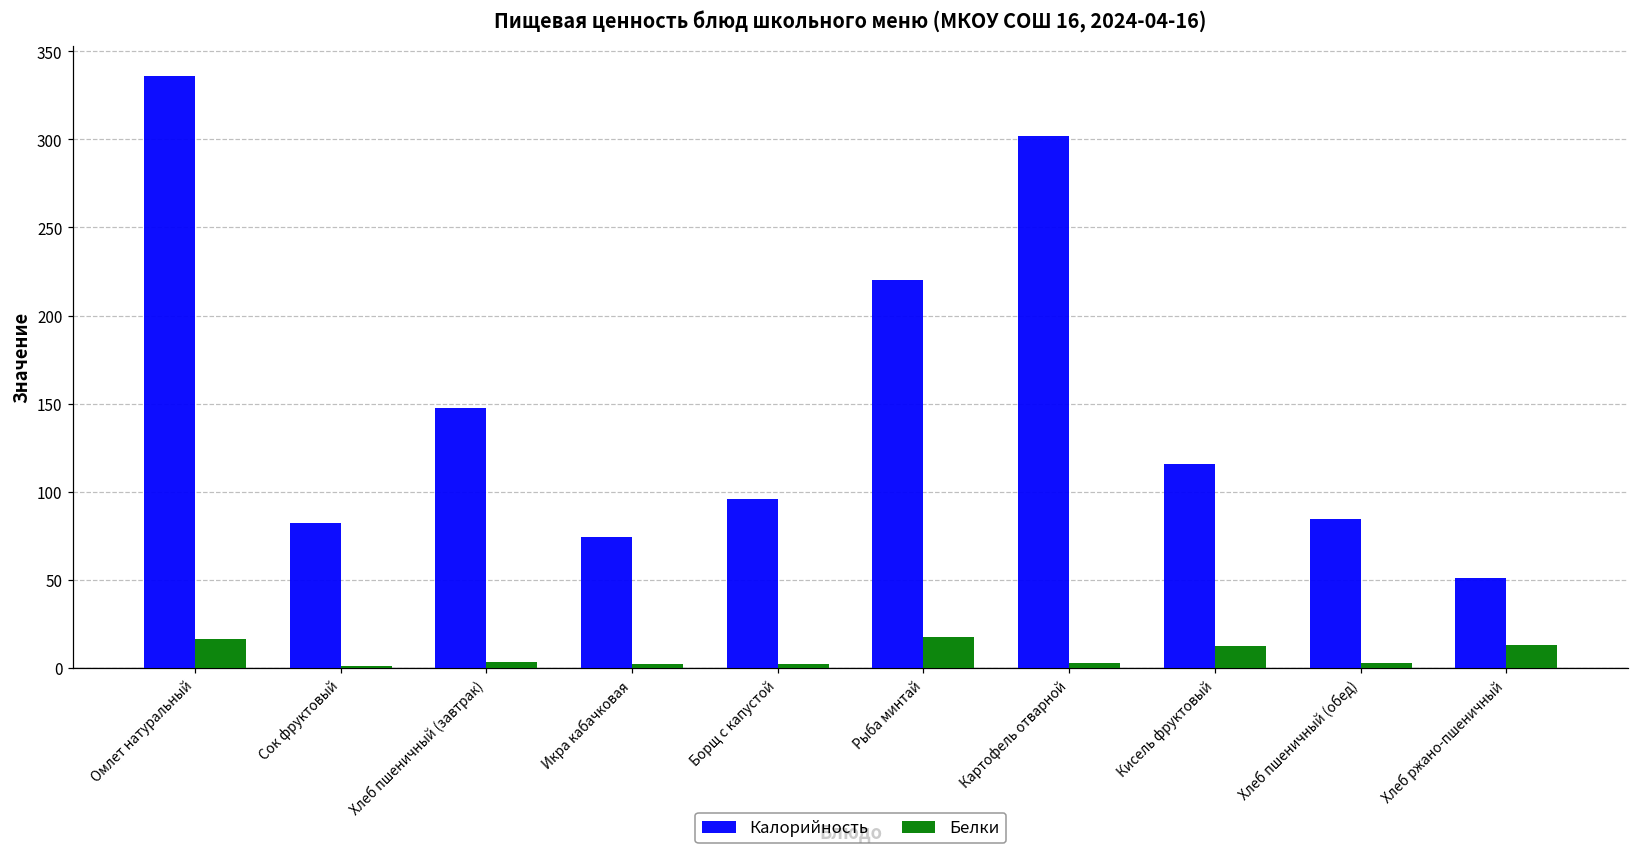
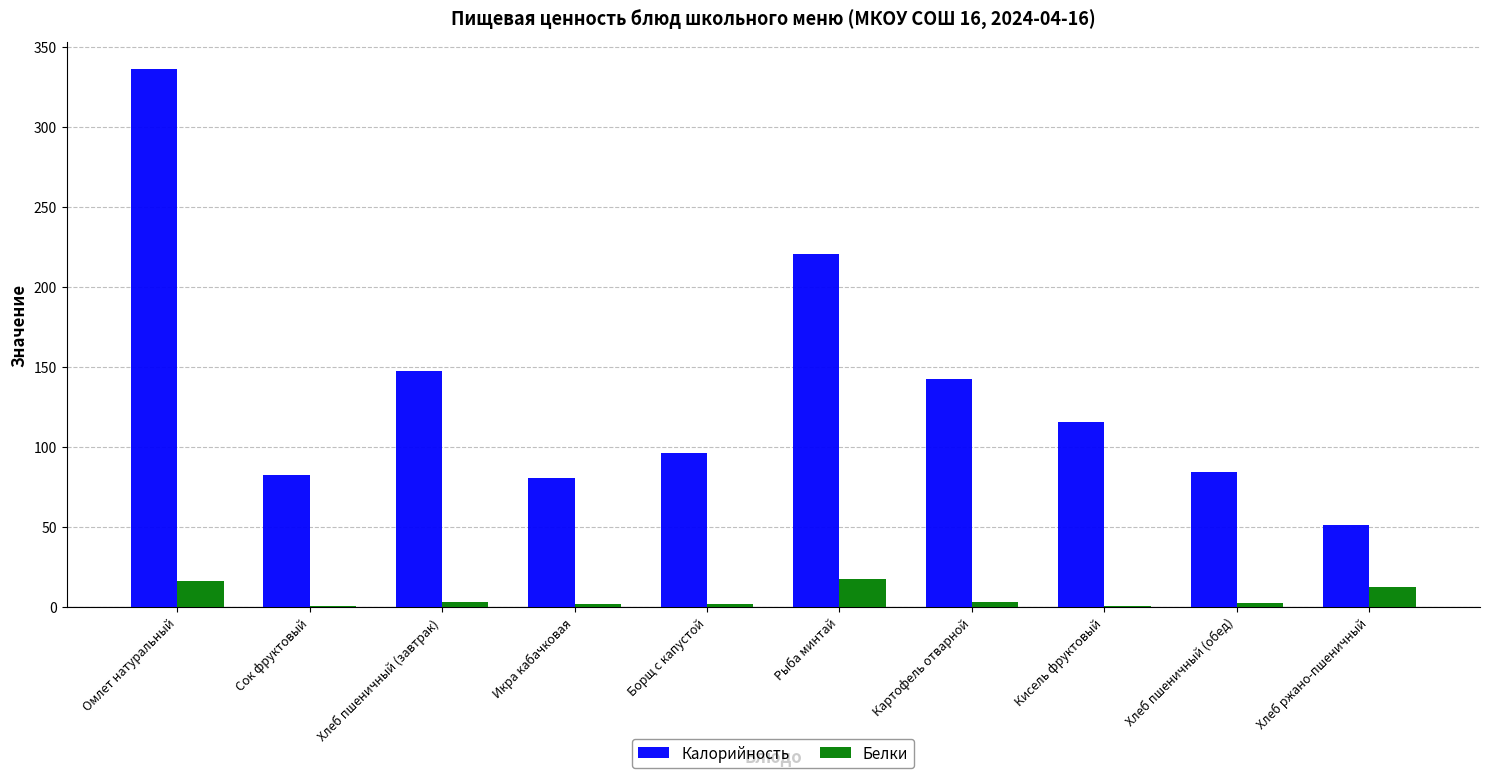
  {
    "Калорийность": {
      "Омлет натуральный": 336,
      "Сок фруктовый": 82,
      "Хлеб пшеничный (завтрак)": 147,
-     "Икра кабачковая": 74,
+     "Икра кабачковая": 81,
      "Борщ с капустой": 96,
      "Рыба минтай": 220,
-     "Картофель отварной": 302,
+     "Картофель отварной": 142,
      "Кисель фруктовый": 116,
      "Хлеб пшеничный (обед)": 84,
      "Хлеб ржано-пшеничный": 51
    },
    "Белки": {
      "Омлет натуральный": 16,
      "Хлеб пшеничный (завтрак)": 3,
      "Икра кабачковая": 2,
      "Борщ с капустой": 2,
      "Рыба минтай": 17,
      "Картофель отварной": 3,
-     "Кисель фруктовый": 13,
+     "Кисель фруктовый": 1,
      "Хлеб пшеничный (обед)": 2,
      "Хлеб ржано-пшеничный": 13
    }
  }
